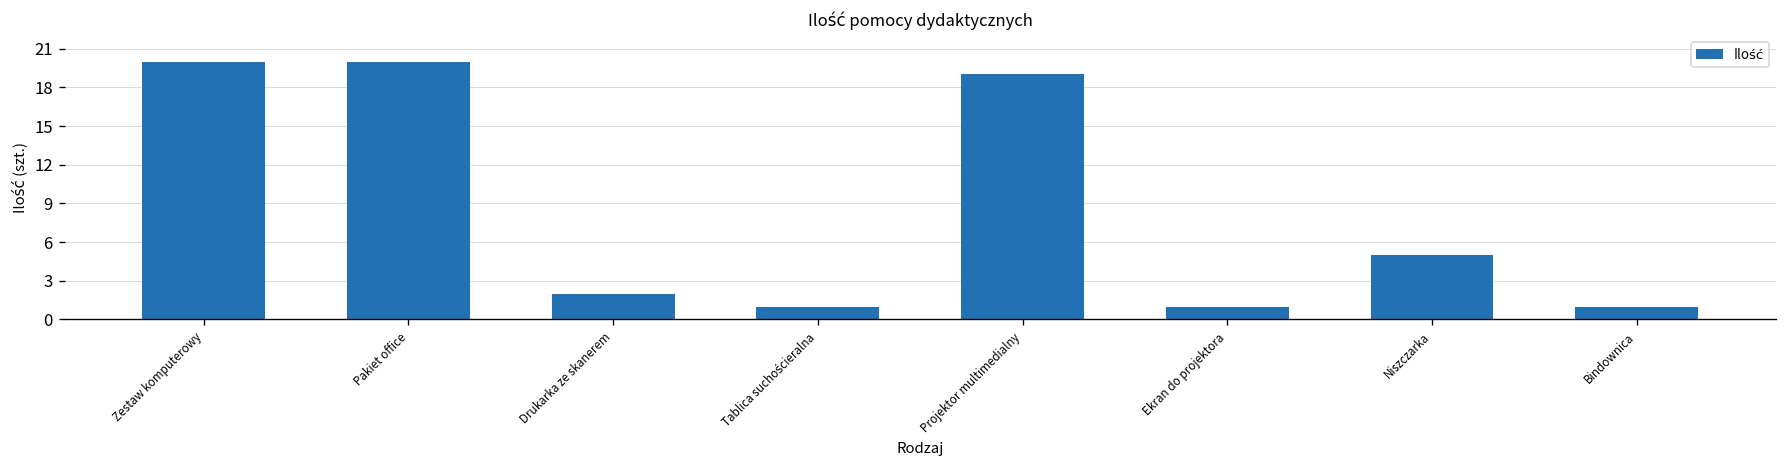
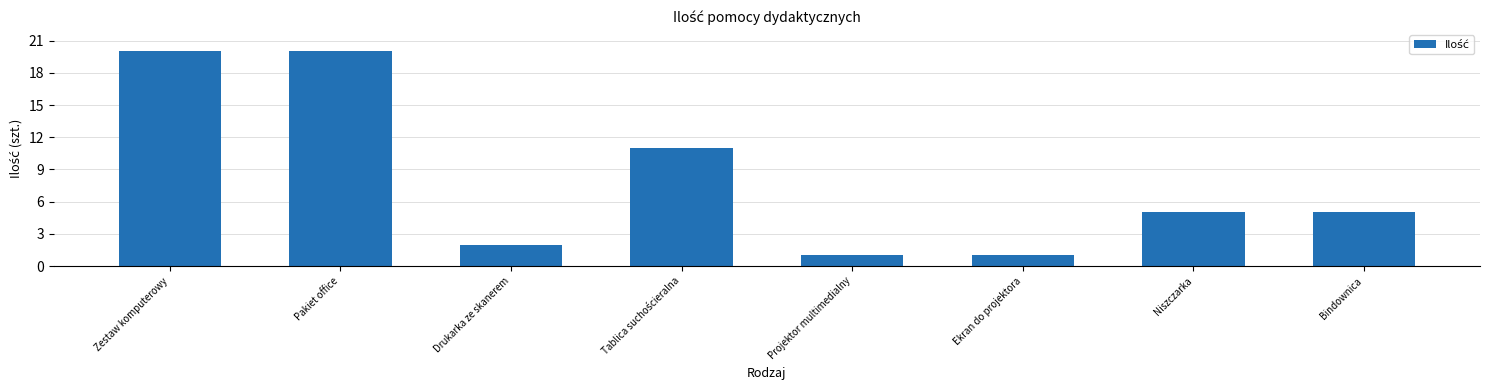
  {
    "Zestaw komputerowy": 20,
    "Pakiet office": 20,
    "Drukarka ze skanerem": 2,
-   "Tablica suchościeralna": 1,
-   "Projektor multimedialny": 19,
+   "Tablica suchościeralna": 11,
+   "Projektor multimedialny": 1,
    "Ekran do projektora": 1,
    "Niszczarka": 5,
-   "Bindownica": 1
+   "Bindownica": 5
  }
